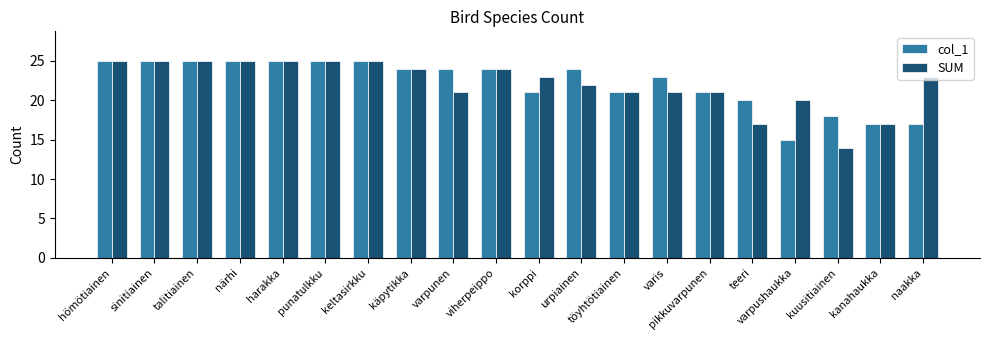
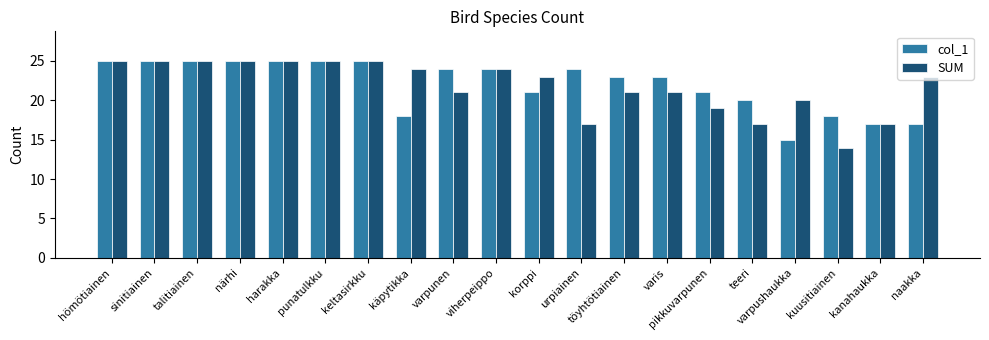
  {
    "col_1": {
      "hömötiainen": 25,
      "sinitiainen": 25,
      "talitiainen": 25,
      "närhi": 25,
      "harakka": 25,
      "punatulkku": 25,
      "keltasirkku": 25,
-     "käpytikka": 24,
+     "käpytikka": 18,
      "varpunen": 24,
      "viherpeippo": 24,
      "korppi": 21,
      "urpiainen": 24,
-     "töyhtötiainen": 21,
+     "töyhtötiainen": 23,
      "varis": 23,
      "pikkuvarpunen": 21,
      "teeri": 20,
      "varpushaukka": 15,
      "kuusitiainen": 18,
      "kanahaukka": 17,
      "naakka": 17
    },
    "SUM": {
      "hömötiainen": 25,
      "sinitiainen": 25,
      "talitiainen": 25,
      "närhi": 25,
      "harakka": 25,
      "punatulkku": 25,
      "keltasirkku": 25,
      "käpytikka": 24,
      "varpunen": 21,
      "viherpeippo": 24,
      "korppi": 23,
-     "urpiainen": 22,
+     "urpiainen": 17,
      "töyhtötiainen": 21,
      "varis": 21,
-     "pikkuvarpunen": 21,
+     "pikkuvarpunen": 19,
      "teeri": 17,
      "varpushaukka": 20,
      "kuusitiainen": 14,
      "kanahaukka": 17
    }
  }
